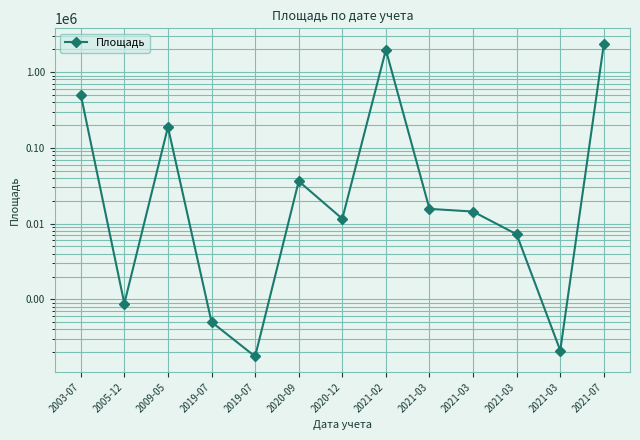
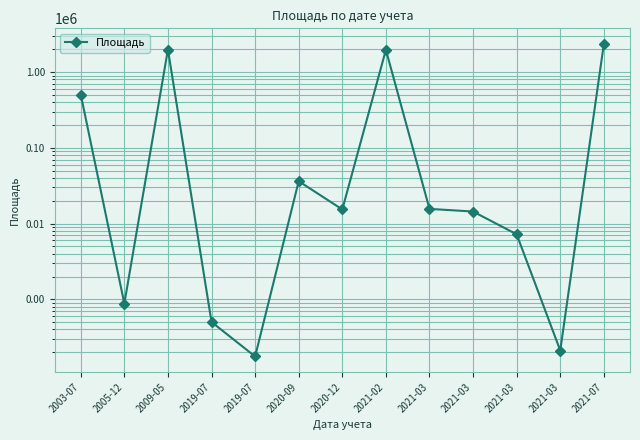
  {
    "2003-07": 500000,
    "2005-12": 900,
-   "2009-05": 190000,
+   "2009-05": 2000000,
    "2020-09": 40000,
-   "2020-12": 12000,
+   "2020-12": 15000,
    "2021-02": 2000000,
    "2021-07": 2400000
  }
